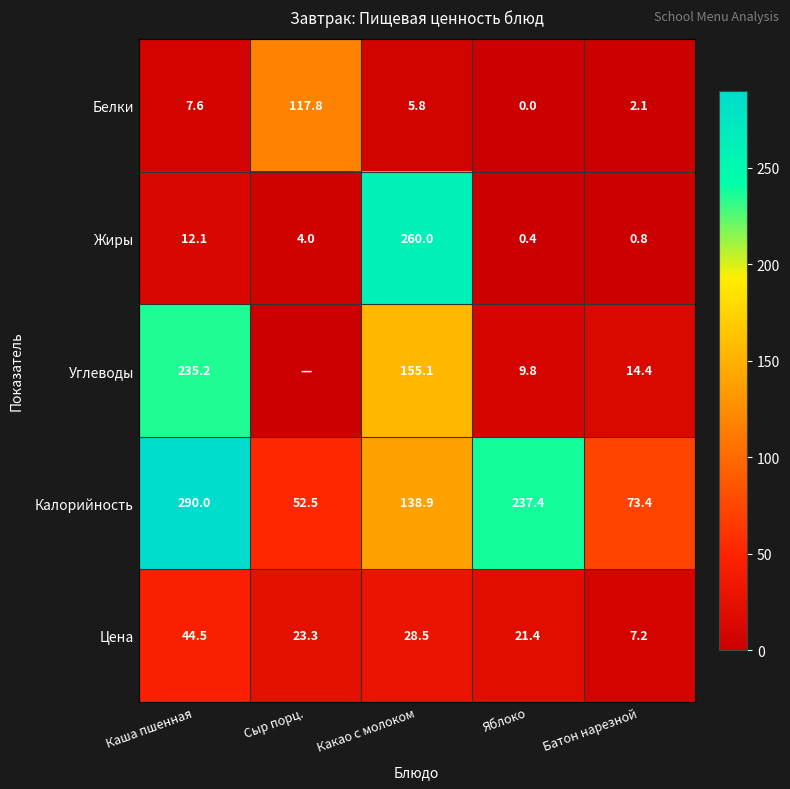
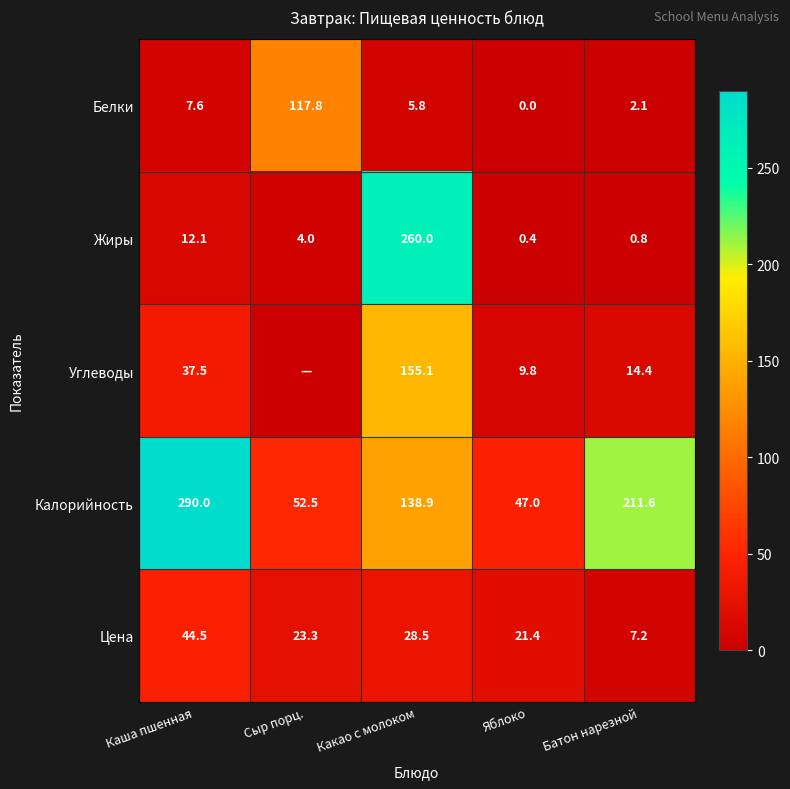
  {
    "Белки": {
      "Каша пшенная": 7.6,
      "Сыр порц.": 117.8,
      "Какао с молоком": 5.8,
      "Яблоко": 0.0,
      "Батон нарезной": 2.1
    },
    "Жиры": {
      "Каша пшенная": 12.1,
      "Сыр порц.": 4.0,
      "Какао с молоком": 260.0,
      "Яблоко": 0.4,
      "Батон нарезной": 0.8
    },
    "Углеводы": {
-     "Каша пшенная": 235.2,
+     "Каша пшенная": 37.5,
      "Какао с молоком": 155.1,
      "Яблоко": 9.8,
      "Батон нарезной": 14.4
    },
    "Калорийность": {
      "Каша пшенная": 290.0,
      "Сыр порц.": 52.5,
      "Какао с молоком": 138.9,
-     "Яблоко": 237.4,
-     "Батон нарезной": 73.4
+     "Яблоко": 47.0,
+     "Батон нарезной": 211.6
    },
    "Цена": {
      "Каша пшенная": 44.5,
      "Сыр порц.": 23.3,
      "Какао с молоком": 28.5,
      "Яблоко": 21.4,
      "Батон нарезной": 7.2
    }
  }
